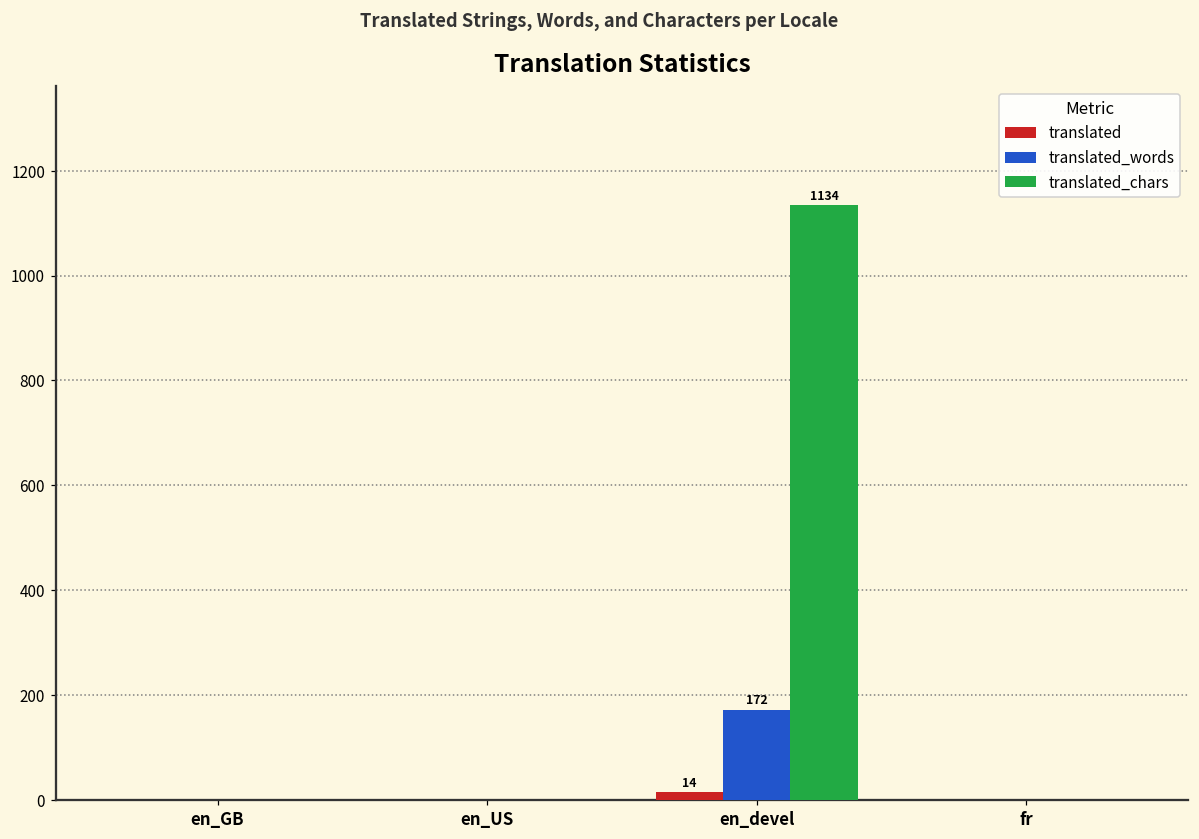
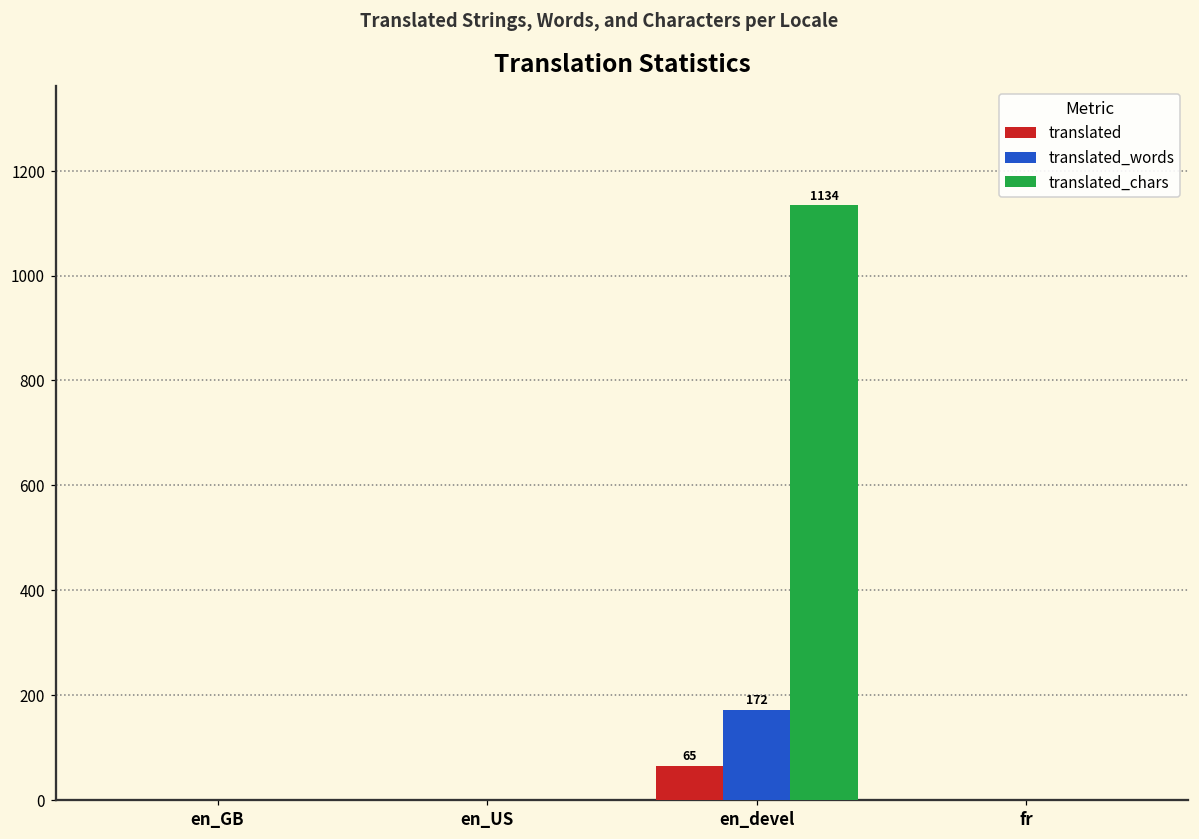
  {
    "translated": {
-     "en_devel": 14
+     "en_devel": 65
    },
    "translated_words": {
      "en_devel": 172
    },
    "translated_chars": {
      "en_devel": 1134
    }
  }
